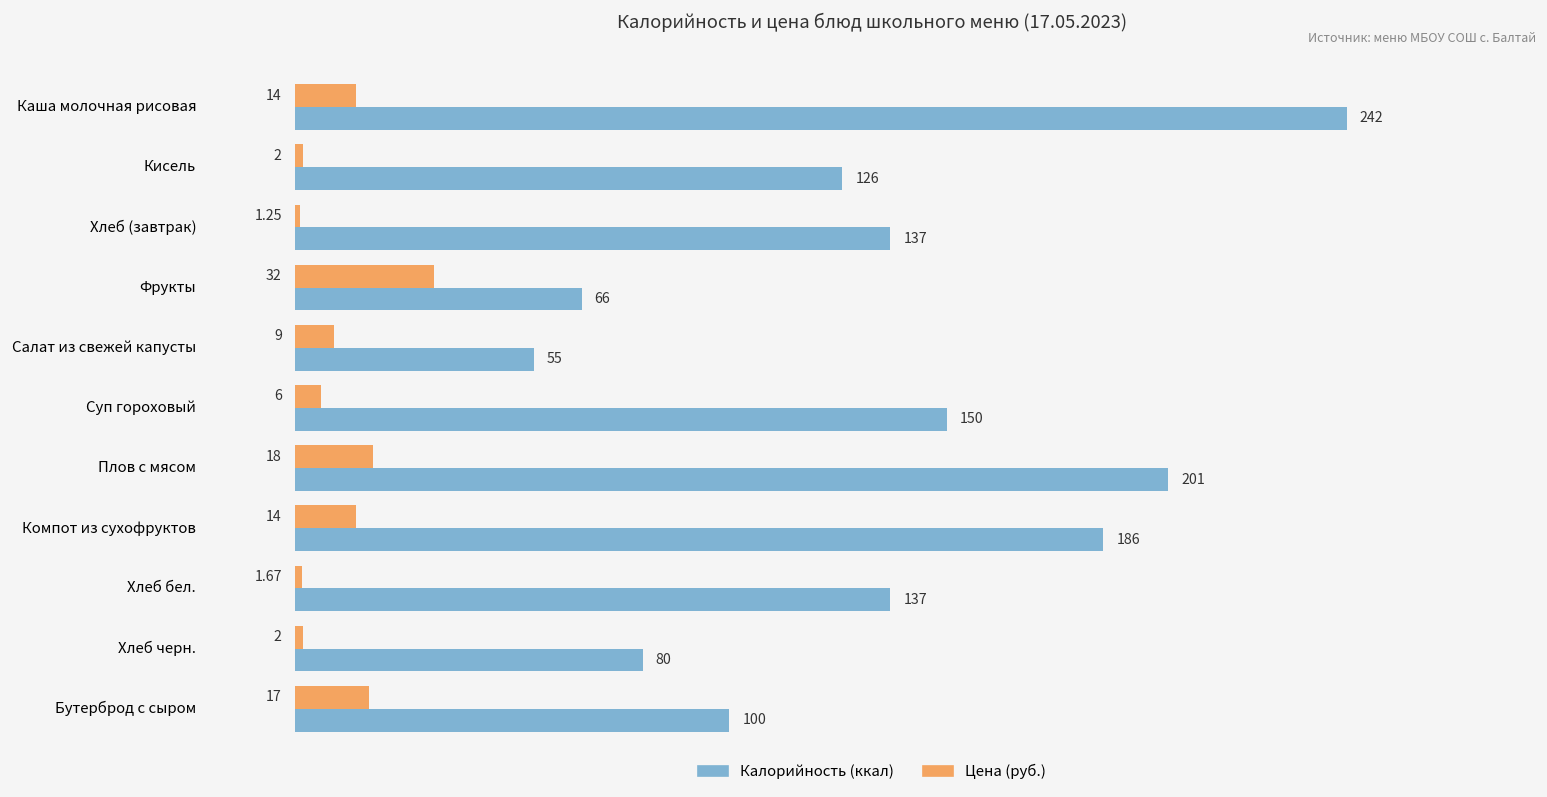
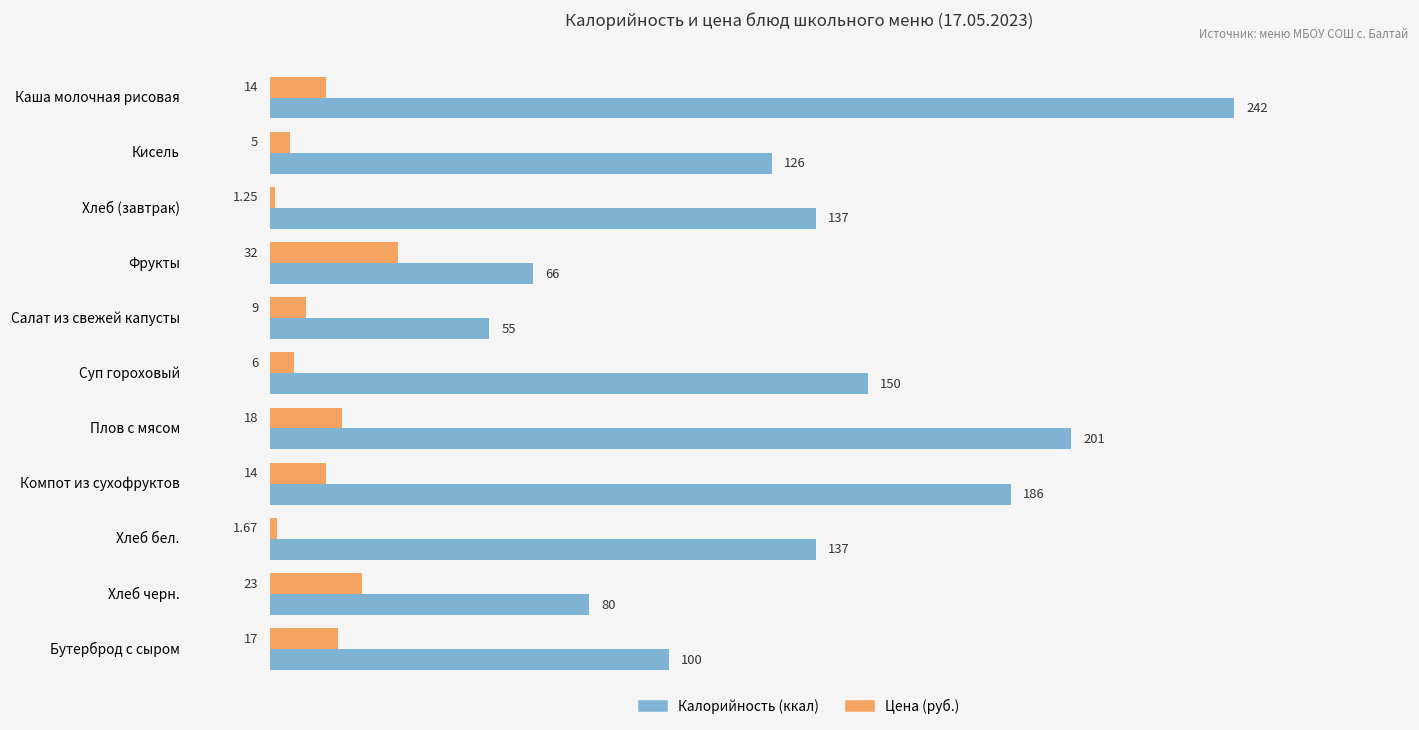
  {
    "Цена (руб.)": {
-     "Кисель": 2,
+     "Кисель": 5,
      "Хлеб (завтрак)": 1.25,
      "Хлеб бел.": 1.67,
-     "Хлеб черн.": 2
+     "Хлеб черн.": 23
    }
  }
